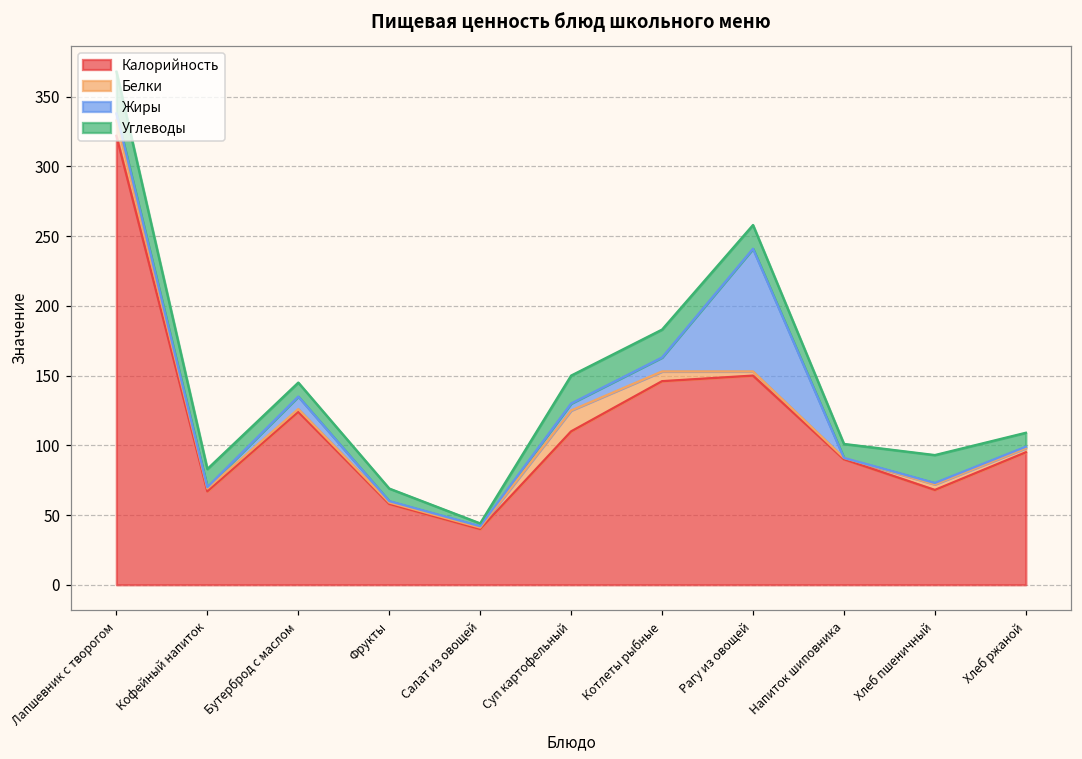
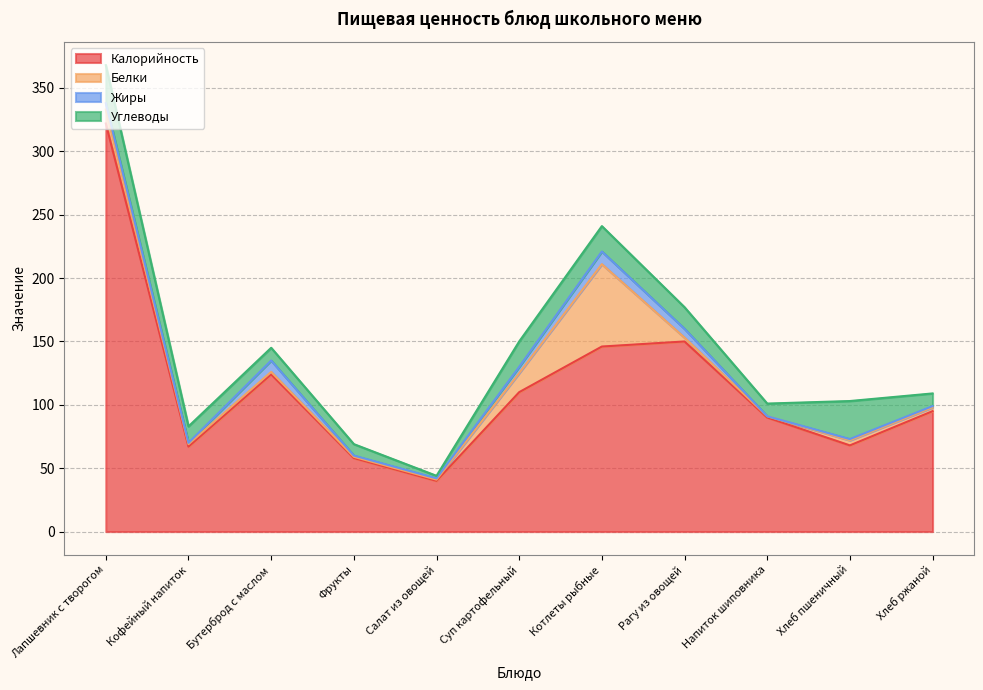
  {
    "Калорийность": {
      "Кофейный напиток": 67,
      "Суп картофельный": 110,
      "Котлеты рыбные": 146,
      "Рагу из овощей": 150,
      "Хлеб пшеничный": 68,
      "Хлеб ржаной": 95
    },
    "Белки": {
      "Суп картофельный": 15,
-     "Котлеты рыбные": 7,
+     "Котлеты рыбные": 65,
      "Рагу из овощей": 3
    },
    "Жиры": {
      "Бутерброд с маслом": 9,
      "Суп картофельный": 5,
      "Котлеты рыбные": 10,
-     "Рагу из овощей": 88
+     "Рагу из овощей": 7
    },
    "Углеводы": {
      "Кофейный напиток": 13,
      "Бутерброд с маслом": 10,
      "Фрукты": 9,
      "Салат из овощей": 2,
      "Суп картофельный": 20,
      "Котлеты рыбные": 20,
      "Рагу из овощей": 17,
      "Напиток шиповника": 10,
-     "Хлеб пшеничный": 20,
+     "Хлеб пшеничный": 30,
      "Хлеб ржаной": 10
    }
  }
